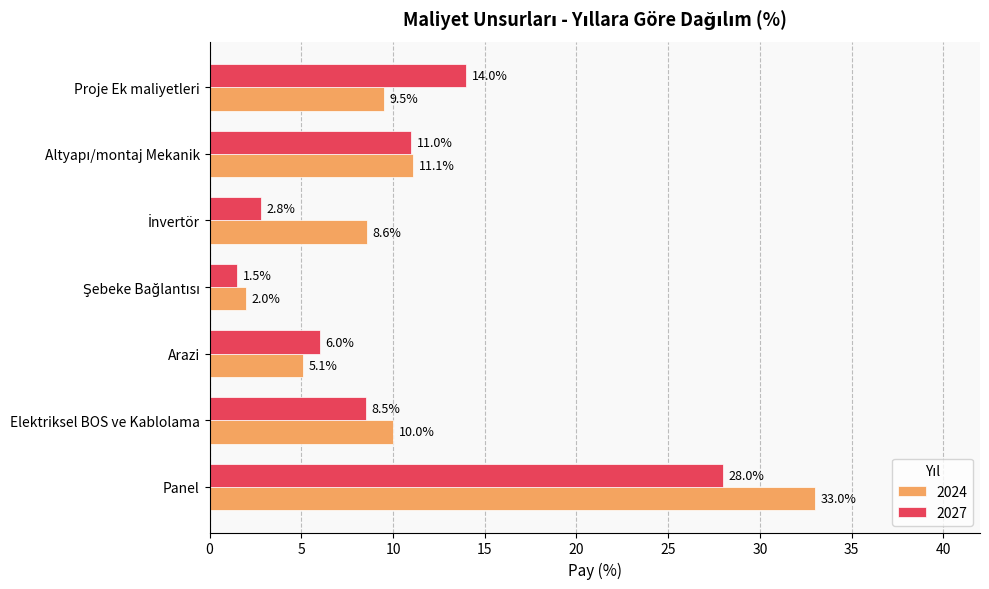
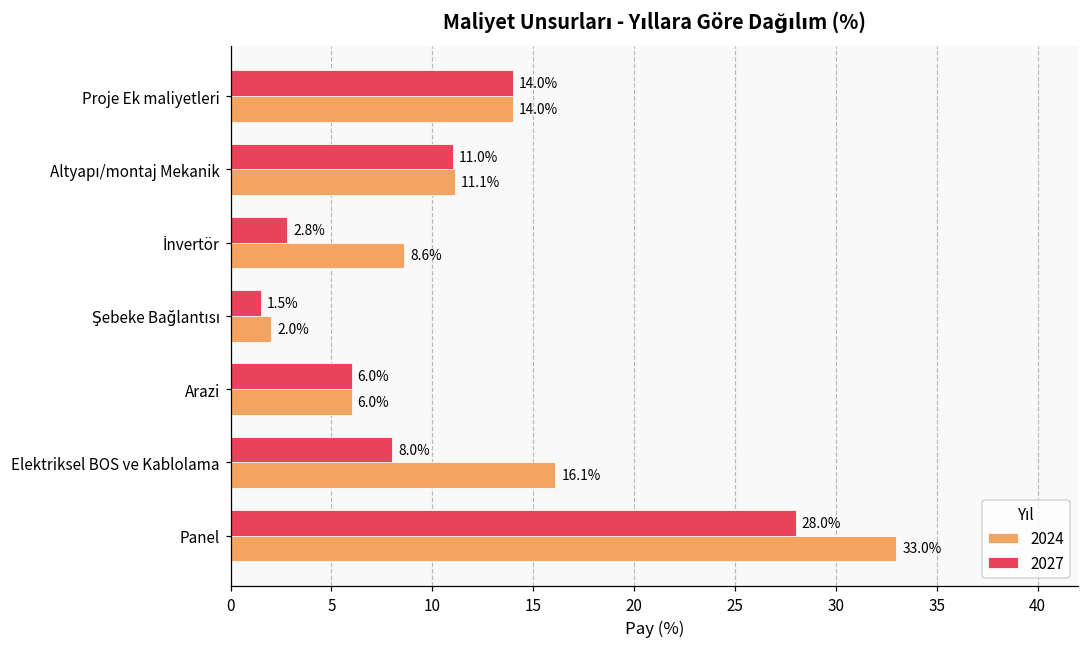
  {
    "2024": {
-     "Proje Ek maliyetleri": "9.5%",
+     "Proje Ek maliyetleri": "14.0%",
      "Altyapı/montaj Mekanik": "11.1%",
      "İnvertör": "8.6%",
      "Şebeke Bağlantısı": "2.0%",
-     "Arazi": "5.1%",
-     "Elektriksel BOS ve Kablolama": "10.0%",
+     "Arazi": "6.0%",
+     "Elektriksel BOS ve Kablolama": "16.1%",
      "Panel": "33.0%"
    },
    "2027": {
      "Proje Ek maliyetleri": "14.0%",
      "Altyapı/montaj Mekanik": "11.0%",
      "İnvertör": "2.8%",
      "Şebeke Bağlantısı": "1.5%",
      "Arazi": "6.0%",
-     "Elektriksel BOS ve Kablolama": "8.5%",
+     "Elektriksel BOS ve Kablolama": "8.0%",
      "Panel": "28.0%"
    }
  }
